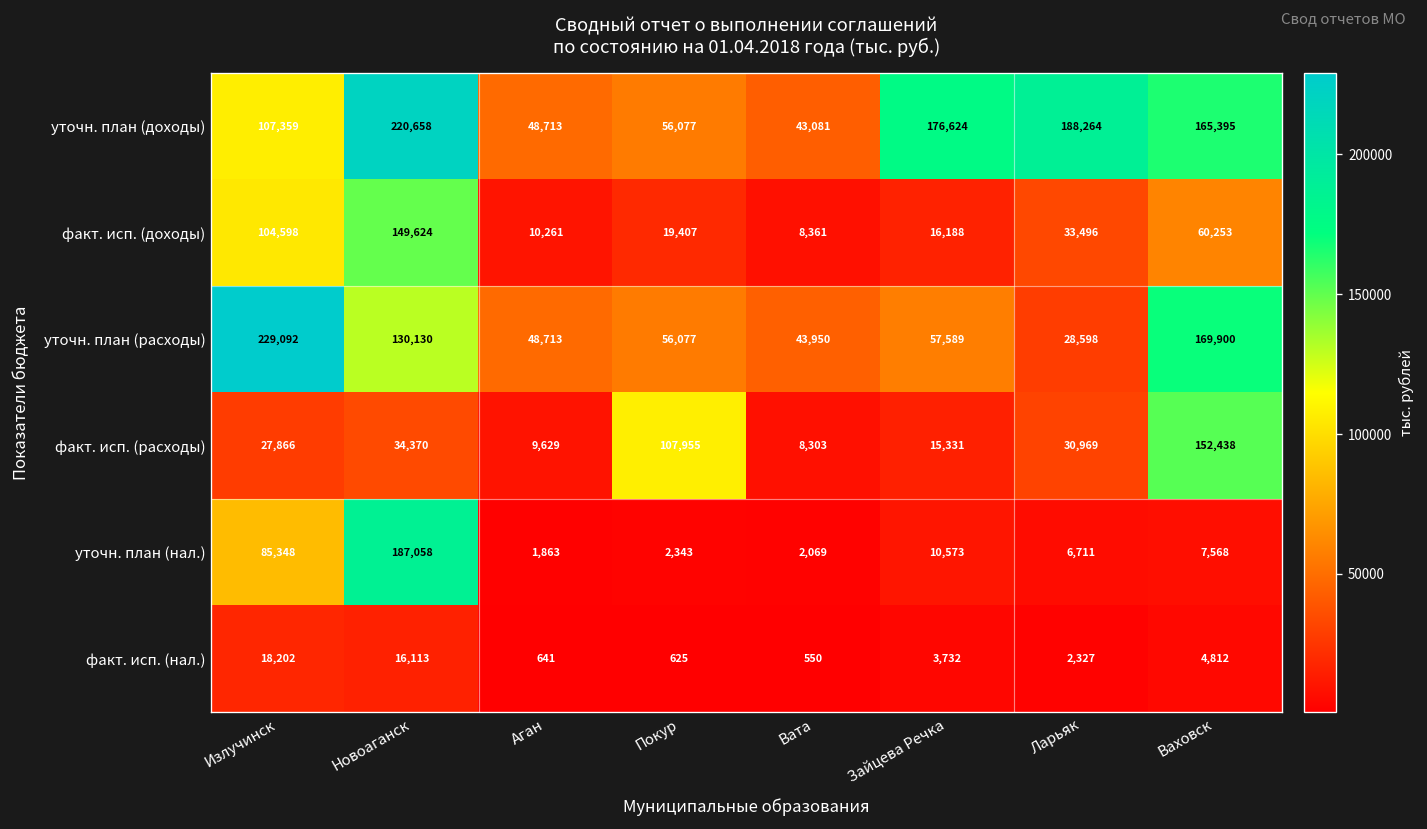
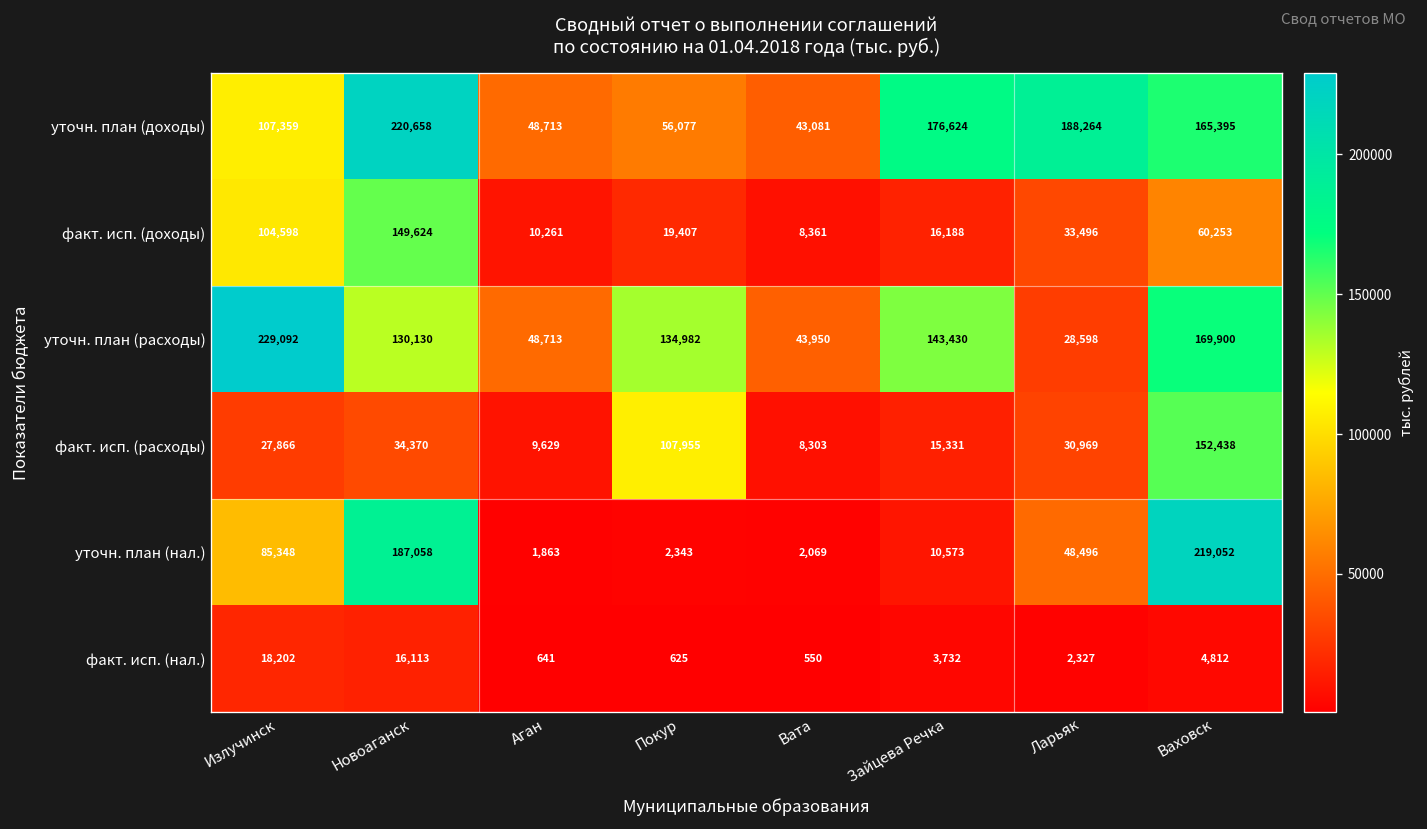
  {
    "уточн. план (доходы)": {
      "Излучинск": "107,359",
      "Новоаганск": "220,658",
      "Аган": "48,713",
      "Покур": "56,077",
      "Вата": "43,081",
      "Зайцева Речка": "176,624",
      "Ларьяк": "188,264",
      "Ваховск": "165,395"
    },
    "факт. исп. (доходы)": {
      "Излучинск": "104,598",
      "Новоаганск": "149,624",
      "Аган": "10,261",
      "Покур": "19,407",
      "Вата": "8,361",
      "Зайцева Речка": "16,188",
      "Ларьяк": "33,496",
      "Ваховск": "60,253"
    },
    "уточн. план (расходы)": {
      "Излучинск": "229,092",
      "Новоаганск": "130,130",
      "Аган": "48,713",
-     "Покур": "56,077",
+     "Покур": "134,982",
      "Вата": "43,950",
-     "Зайцева Речка": "57,589",
+     "Зайцева Речка": "143,430",
      "Ларьяк": "28,598",
      "Ваховск": "169,900"
    },
    "факт. исп. (расходы)": {
      "Излучинск": "27,866",
      "Новоаганск": "34,370",
      "Аган": "9,629",
      "Покур": "107,955",
      "Вата": "8,303",
      "Зайцева Речка": "15,331",
      "Ларьяк": "30,969",
      "Ваховск": "152,438"
    },
    "уточн. план (нал.)": {
      "Излучинск": "85,348",
      "Новоаганск": "187,058",
      "Аган": "1,863",
      "Покур": "2,343",
      "Вата": "2,069",
      "Зайцева Речка": "10,573",
-     "Ларьяк": "6,711",
-     "Ваховск": "7,568"
+     "Ларьяк": "48,496",
+     "Ваховск": "219,052"
    },
    "факт. исп. (нал.)": {
      "Излучинск": "18,202",
      "Новоаганск": "16,113",
      "Аган": "641",
      "Покур": "625",
      "Вата": "550",
      "Зайцева Речка": "3,732",
      "Ларьяк": "2,327",
      "Ваховск": "4,812"
    }
  }
